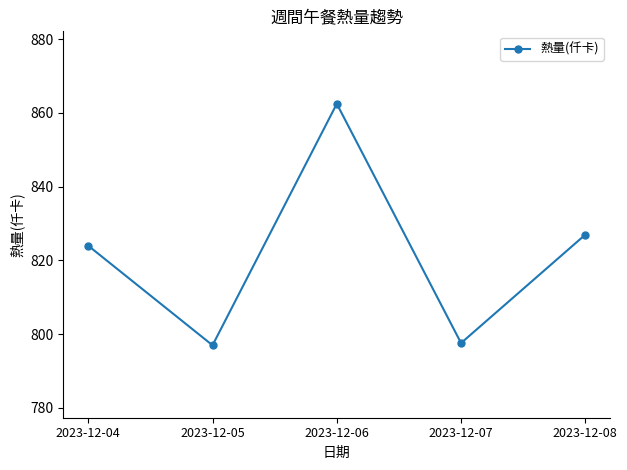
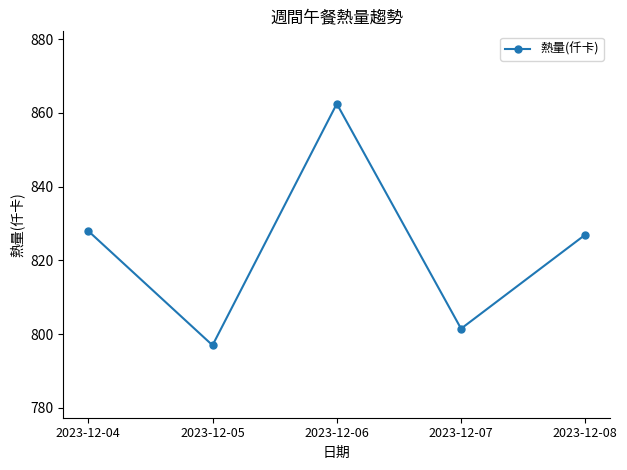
  {
-   "2023-12-04": 824,
+   "2023-12-04": 828,
    "2023-12-05": 797,
    "2023-12-06": 863,
-   "2023-12-07": 798,
+   "2023-12-07": 802,
    "2023-12-08": 827
  }
